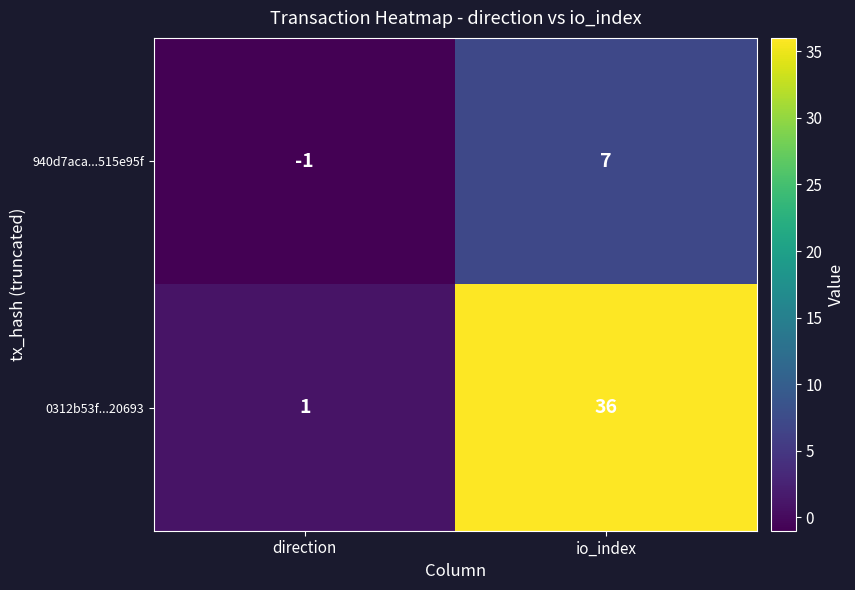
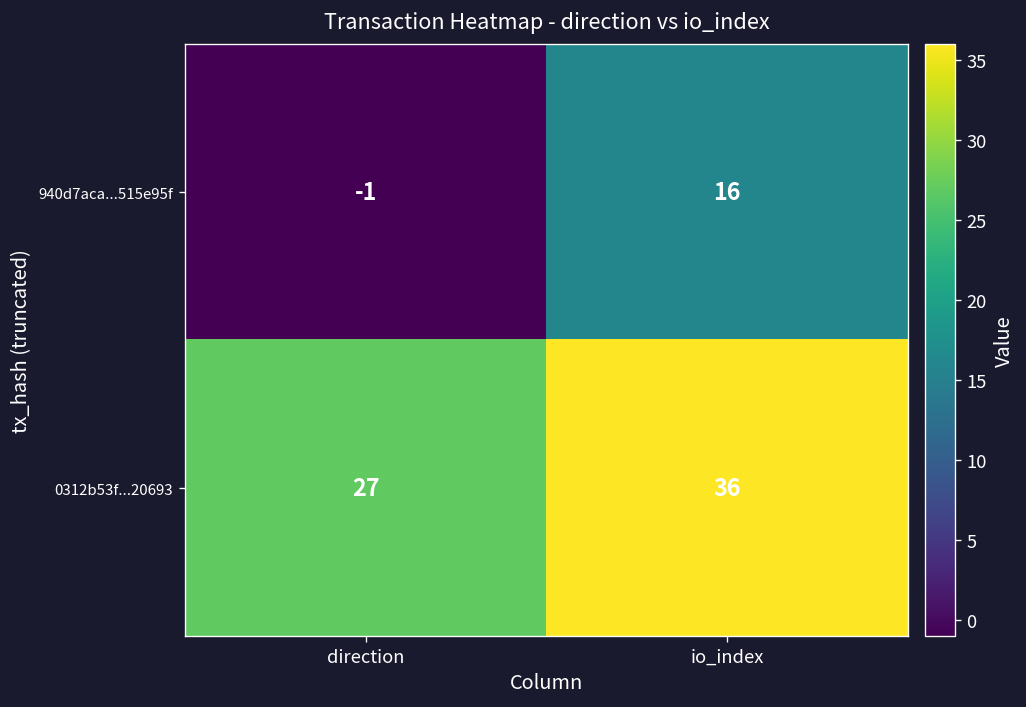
  {
    "940d7aca...515e95f": {
      "direction": -1,
-     "io_index": 7
+     "io_index": 16
    },
    "0312b53f...20693": {
-     "direction": 1,
+     "direction": 27,
      "io_index": 36
    }
  }
